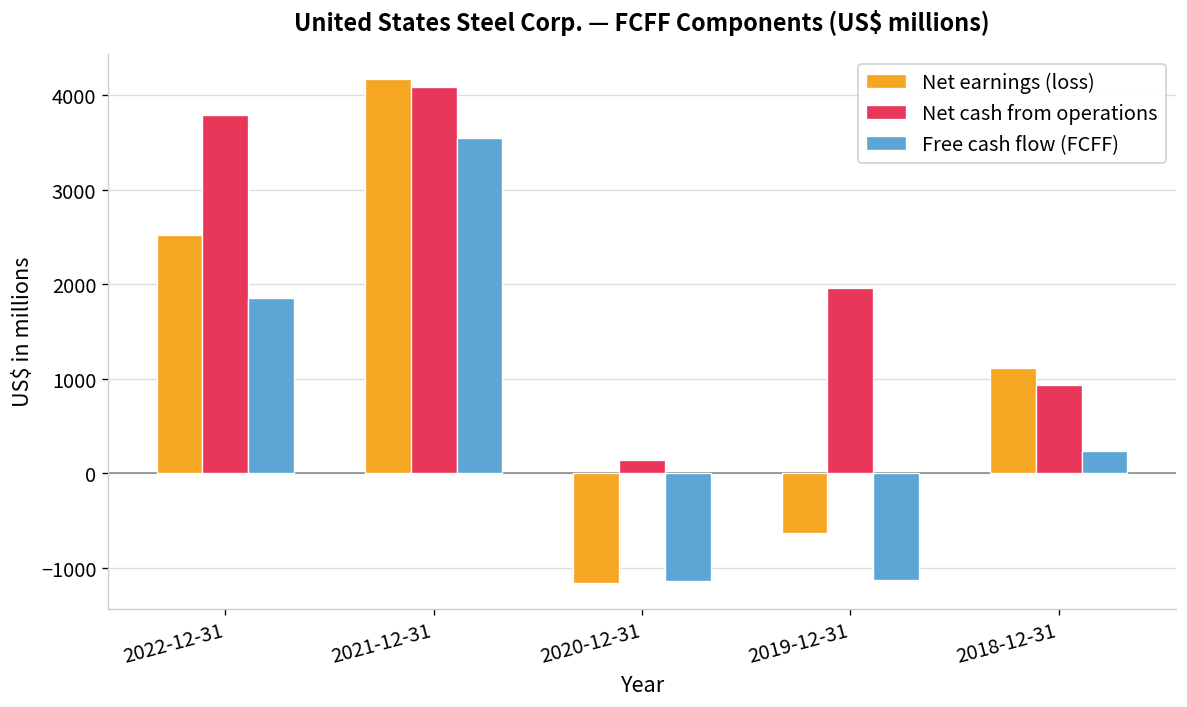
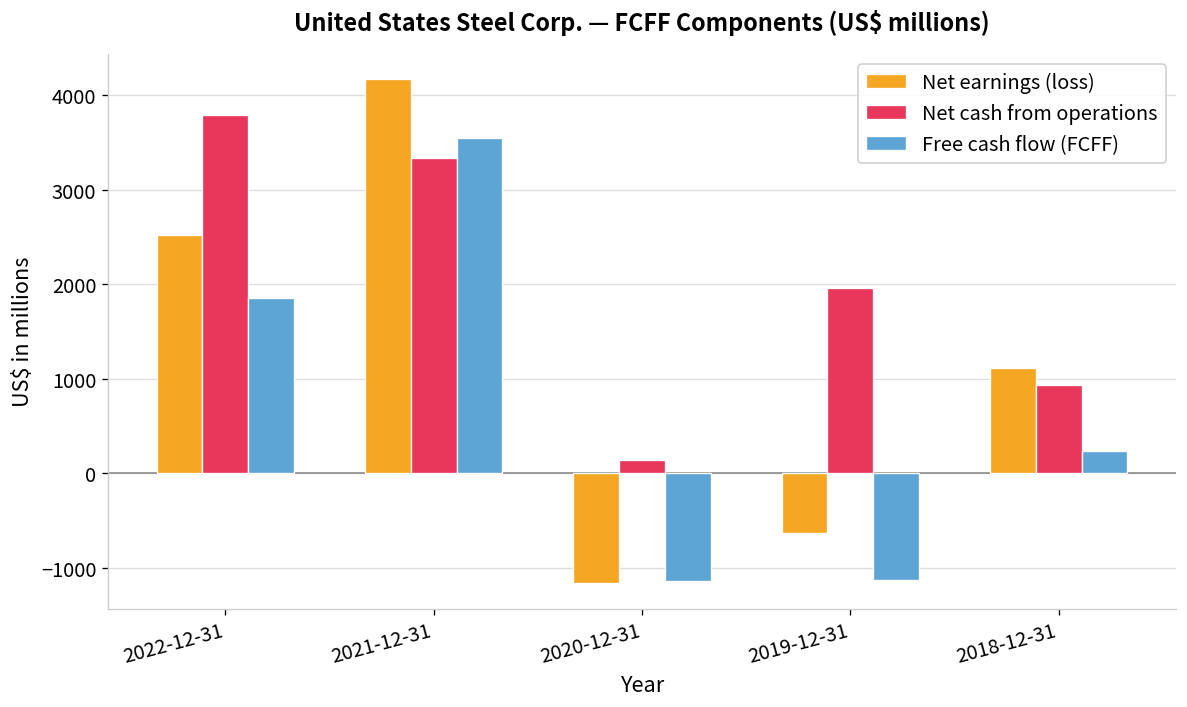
  {
    "Net earnings (loss)": {
      "2022-12-31": 2500,
      "2021-12-31": 4200,
      "2020-12-31": -1200,
      "2019-12-31": -600,
      "2018-12-31": 1100
    },
    "Net cash from operations": {
      "2022-12-31": 3800,
-     "2021-12-31": 4100,
+     "2021-12-31": 3300,
      "2020-12-31": 100,
      "2019-12-31": 2000,
      "2018-12-31": 900
    },
    "Free cash flow (FCFF)": {
      "2022-12-31": 1900,
      "2021-12-31": 3500,
      "2020-12-31": -1100,
      "2019-12-31": -1100,
      "2018-12-31": 200
    }
  }
